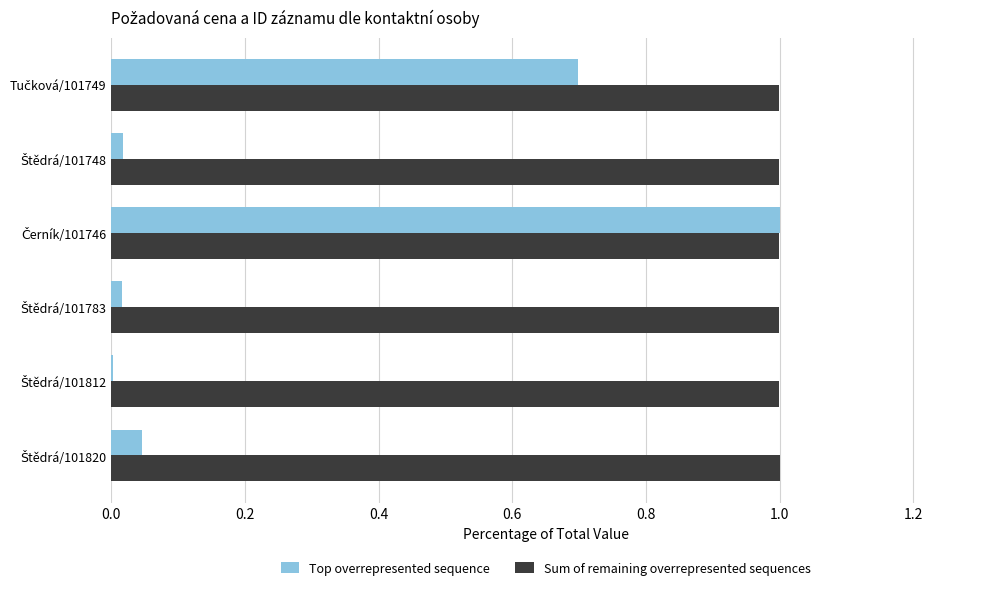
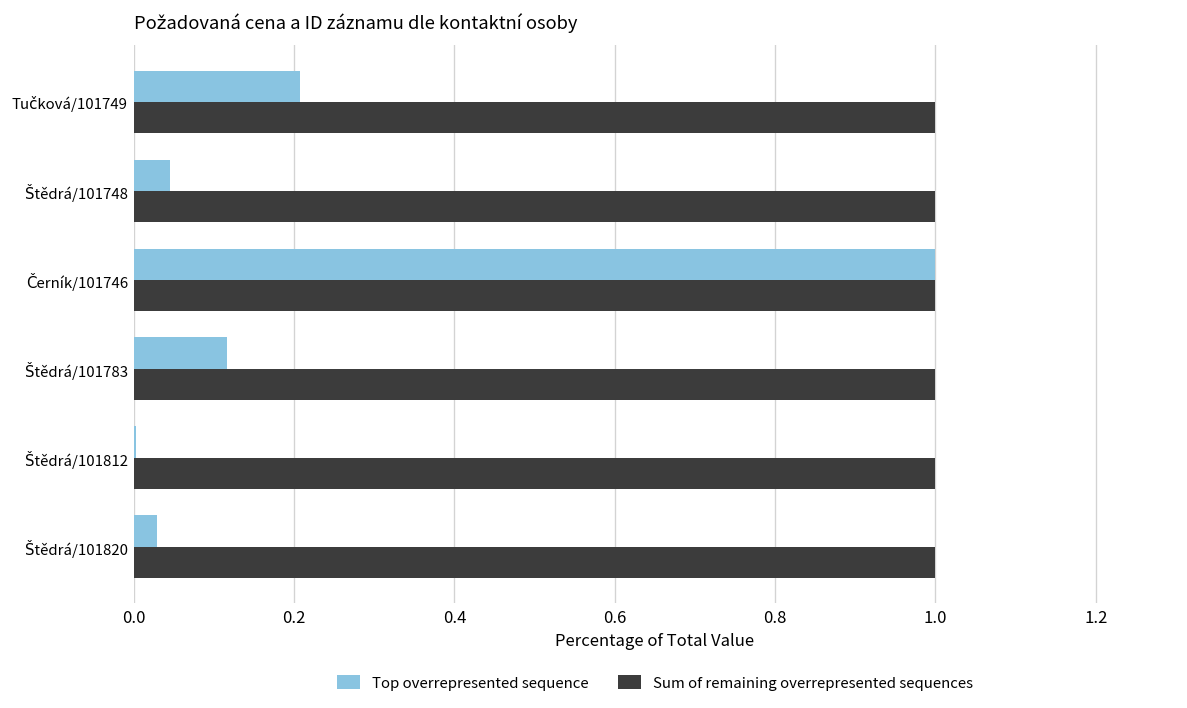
  {
    "Top overrepresented sequence": {
-     "Tučková/101749": 0.70,
-     "Štědrá/101748": 0.02,
+     "Tučková/101749": 0.21,
+     "Štědrá/101748": 0.05,
      "Černík/101746": 1.00,
-     "Štědrá/101783": 0.02,
-     "Štědrá/101820": 0.05
+     "Štědrá/101783": 0.12,
+     "Štědrá/101820": 0.03
    },
    "Sum of remaining overrepresented sequences": {
      "Tučková/101749": 1.00,
      "Štědrá/101748": 1.00,
      "Černík/101746": 1.00,
      "Štědrá/101783": 1.00,
      "Štědrá/101812": 1.00,
      "Štědrá/101820": 1.00
    }
  }
